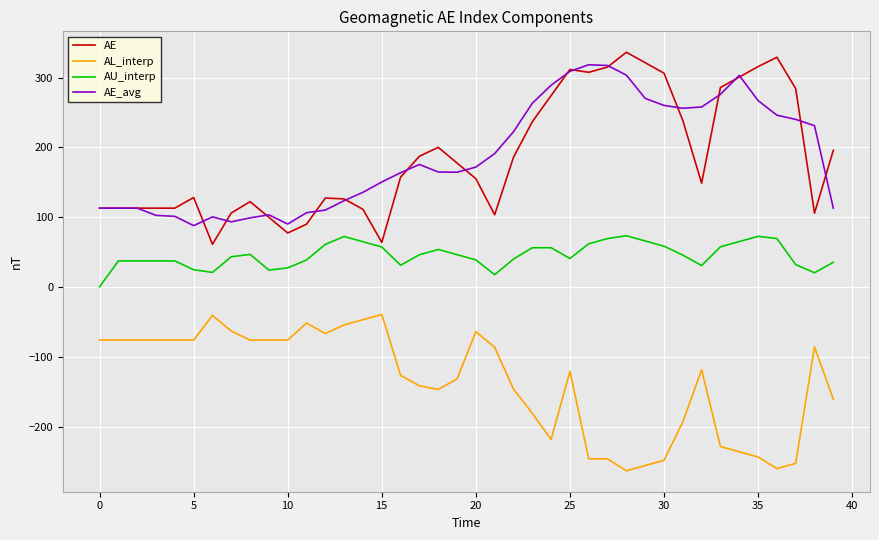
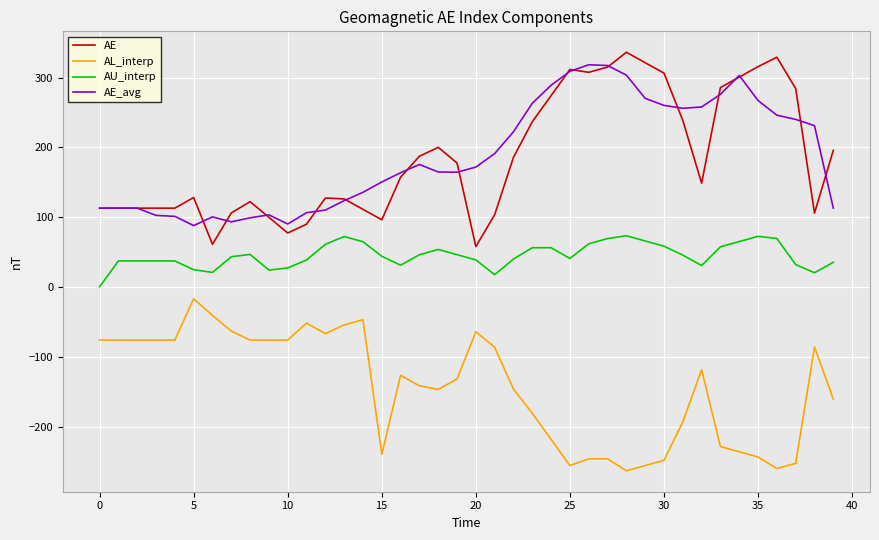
  {
    "AE": {
      "5": 130,
      "10": 80,
-     "15": 60,
-     "20": 160
+     "15": 100,
+     "20": 60
    },
    "AL_interp": {
      "0": -80,
-     "5": -80,
+     "5": -20,
      "10": -80,
-     "15": -40,
+     "15": -240,
      "20": -60,
-     "25": -120
+     "25": -250
    },
    "AU_interp": {
      "0": 0,
      "5": 30,
      "10": 30,
-     "15": 60,
+     "15": 40,
      "20": 40,
      "25": 40
    },
    "AE_avg": {
      "5": 90,
      "10": 90,
      "15": 150,
      "20": 170
    }
  }
